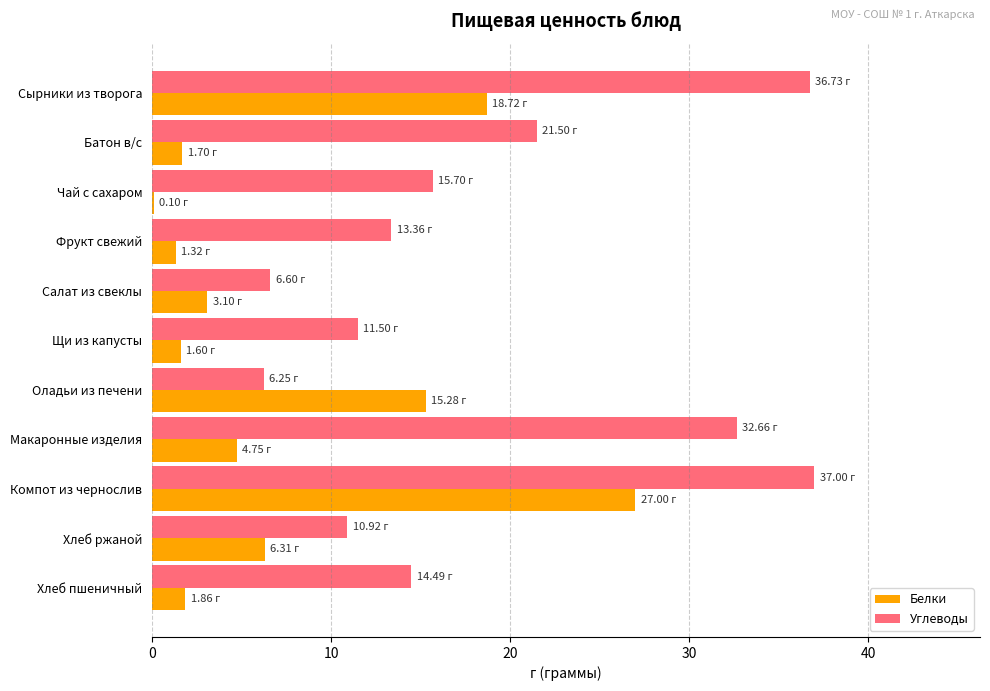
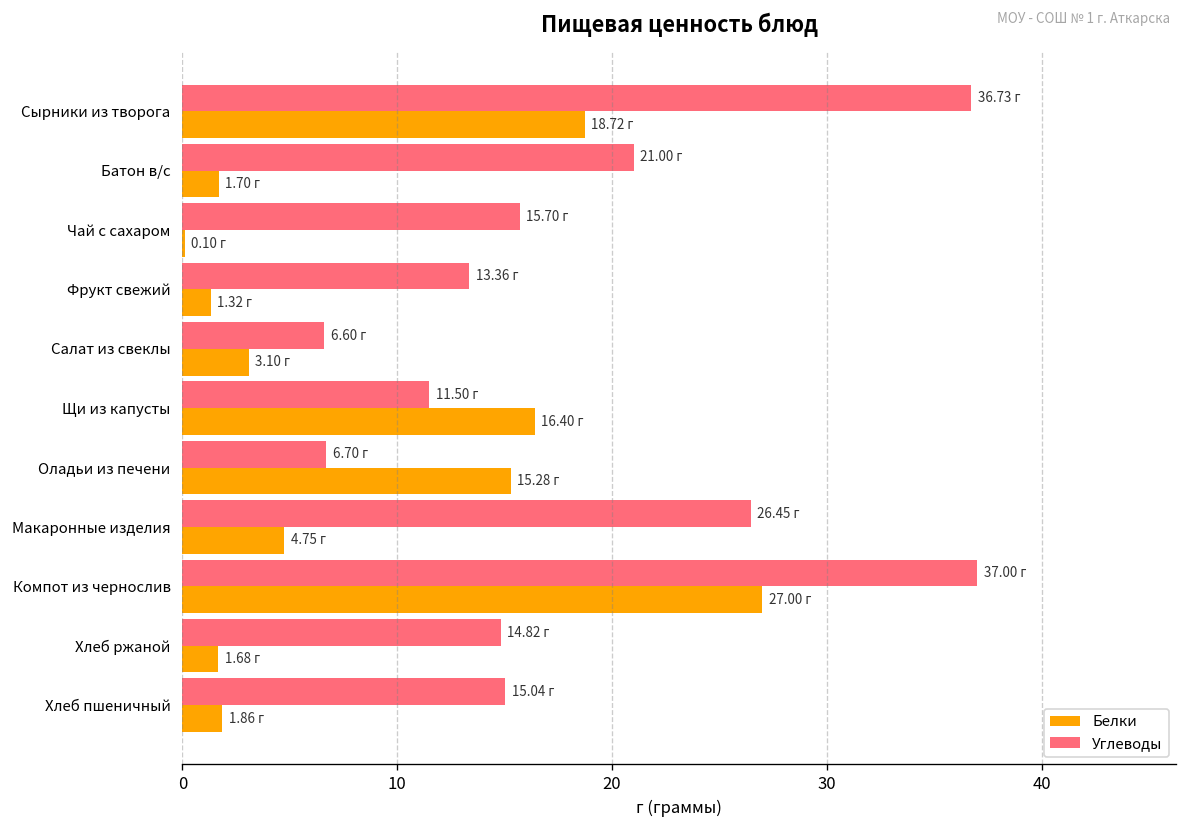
  {
    "Белки": {
      "Сырники из творога": 18.72,
      "Батон в/с": 1.70,
      "Чай с сахаром": 0.10,
      "Фрукт свежий": 1.32,
      "Салат из свеклы": 3.10,
-     "Щи из капусты": 1.60,
+     "Щи из капусты": 16.40,
      "Оладьи из печени": 15.28,
      "Макаронные изделия": 4.75,
      "Компот из чернослив": 27.00,
-     "Хлеб ржаной": 6.31,
+     "Хлеб ржаной": 1.68,
      "Хлеб пшеничный": 1.86
    },
    "Углеводы": {
      "Сырники из творога": 36.73,
-     "Батон в/с": 21.50,
+     "Батон в/с": 21.00,
      "Чай с сахаром": 15.70,
      "Фрукт свежий": 13.36,
      "Салат из свеклы": 6.60,
      "Щи из капусты": 11.50,
-     "Оладьи из печени": 6.25,
-     "Макаронные изделия": 32.66,
+     "Оладьи из печени": 6.70,
+     "Макаронные изделия": 26.45,
      "Компот из чернослив": 37.00,
-     "Хлеб ржаной": 10.92,
-     "Хлеб пшеничный": 14.49
+     "Хлеб ржаной": 14.82,
+     "Хлеб пшеничный": 15.04
    }
  }
